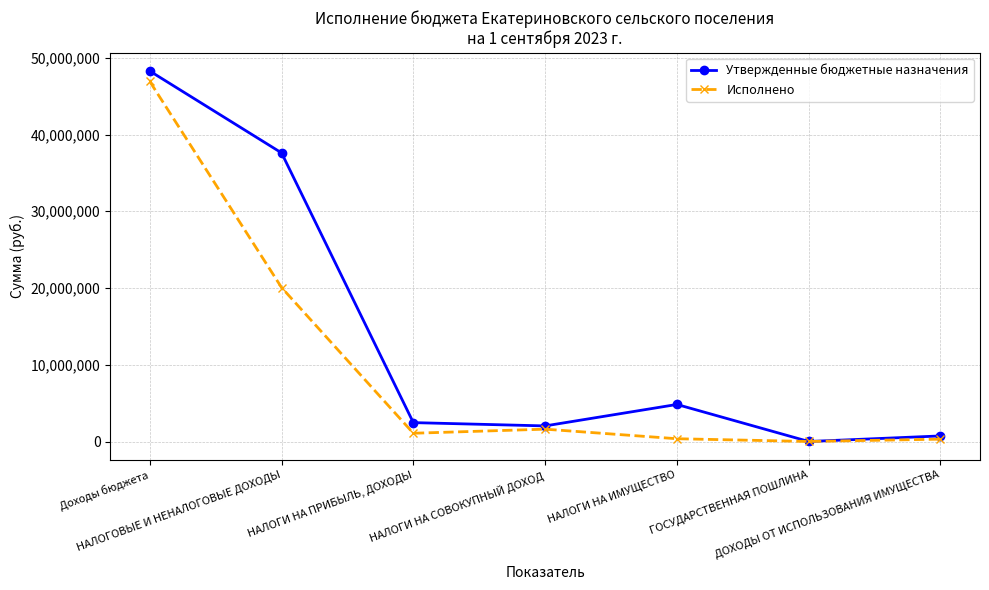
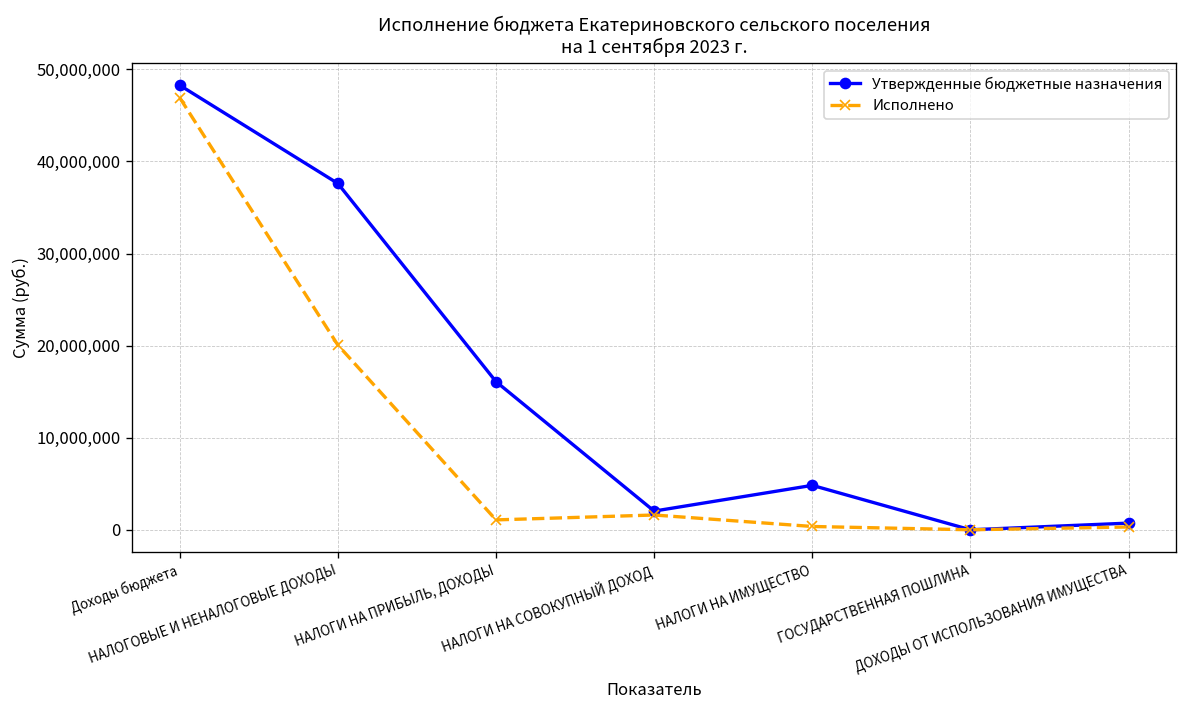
  {
    "Утвержденные бюджетные назначения": {
      "Доходы бюджета": "48,000,000",
      "НАЛОГОВЫЕ И НЕНАЛОГОВЫЕ ДОХОДЫ": "38,000,000",
-     "НАЛОГИ НА ПРИБЫЛЬ, ДОХОДЫ": "2,000,000",
+     "НАЛОГИ НА ПРИБЫЛЬ, ДОХОДЫ": "16,000,000",
      "НАЛОГИ НА СОВОКУПНЫЙ ДОХОД": "2,000,000",
      "НАЛОГИ НА ИМУЩЕСТВО": "5,000,000",
      "ДОХОДЫ ОТ ИСПОЛЬЗОВАНИЯ ИМУЩЕСТВА": "1,000,000"
    },
    "Исполнено": {
      "Доходы бюджета": "47,000,000",
      "НАЛОГОВЫЕ И НЕНАЛОГОВЫЕ ДОХОДЫ": "20,000,000",
      "НАЛОГИ НА ПРИБЫЛЬ, ДОХОДЫ": "1,000,000",
      "НАЛОГИ НА СОВОКУПНЫЙ ДОХОД": "2,000,000",
      "НАЛОГИ НА ИМУЩЕСТВО": "0",
      "ДОХОДЫ ОТ ИСПОЛЬЗОВАНИЯ ИМУЩЕСТВА": "0"
    }
  }
